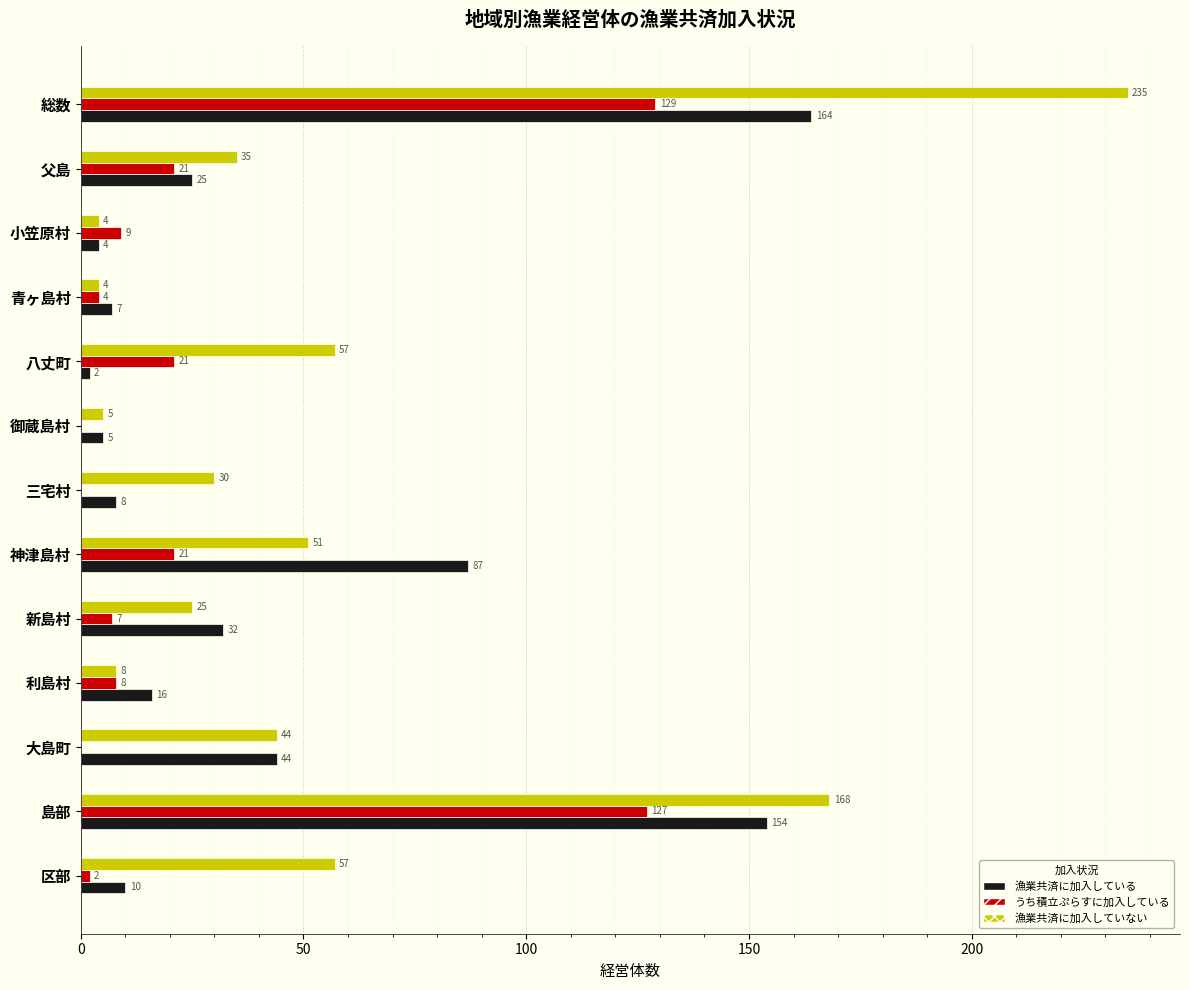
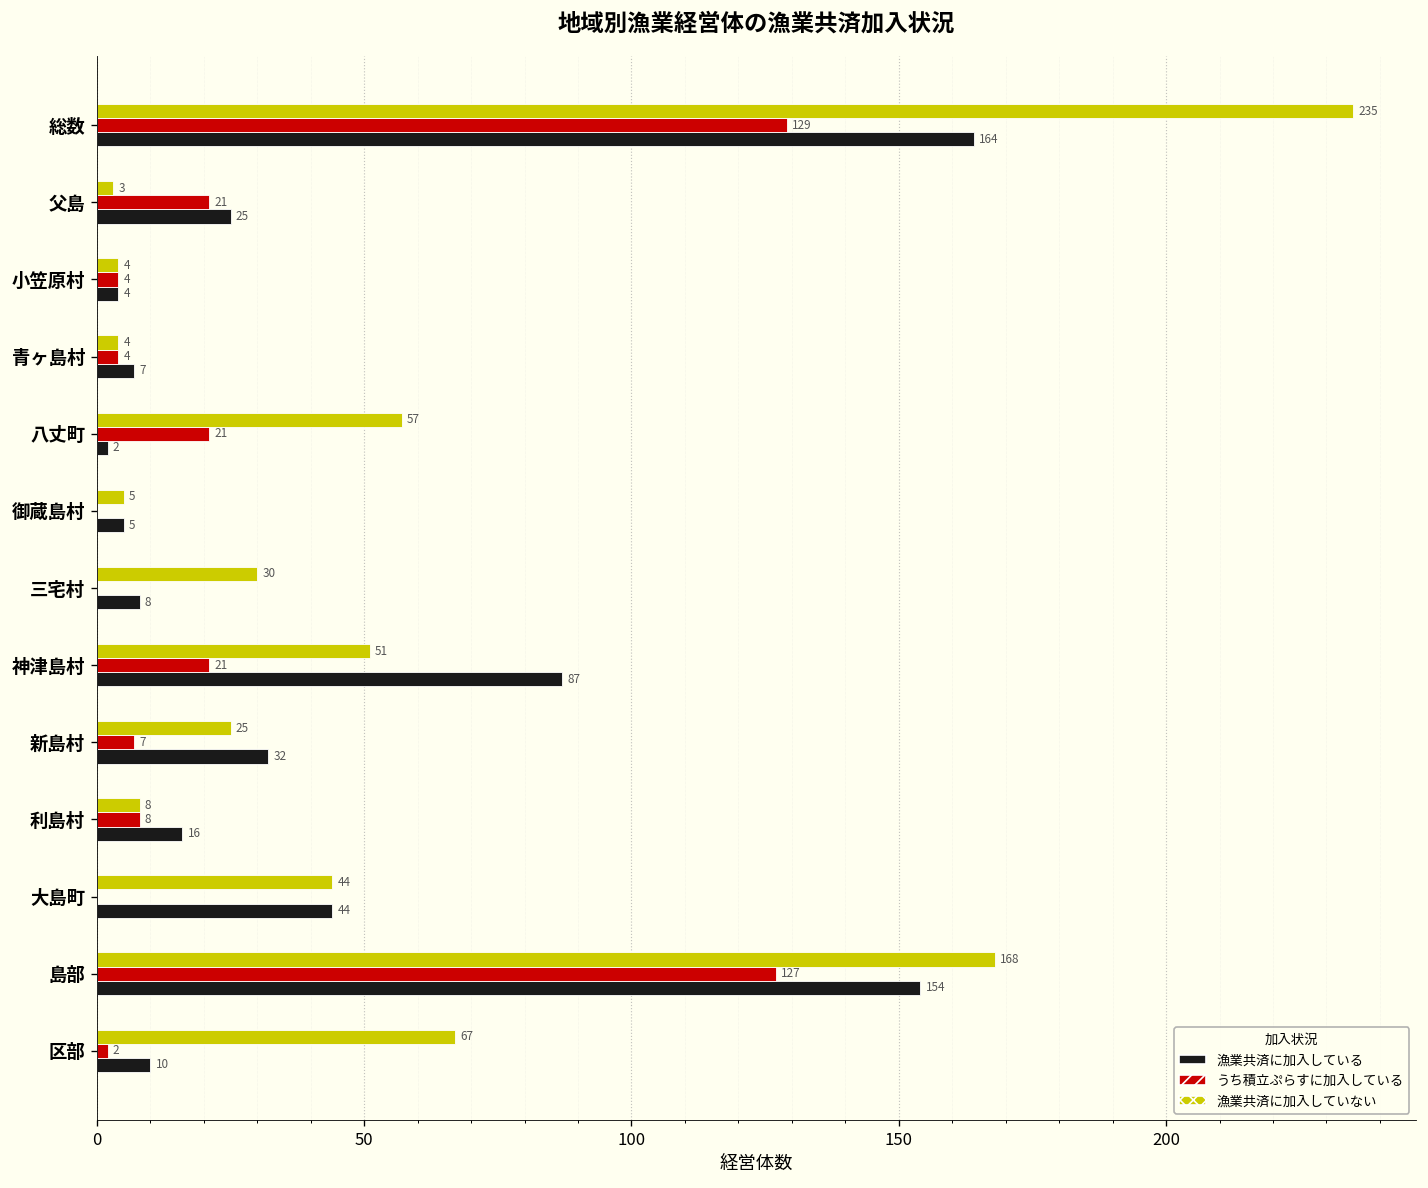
  {
    "漁業共済に加入している": {
      "総数": 164,
      "父島": 25,
      "小笠原村": 4,
      "青ヶ島村": 7,
      "八丈町": 2,
      "御蔵島村": 5,
      "三宅村": 8,
      "神津島村": 87,
      "新島村": 32,
      "利島村": 16,
      "大島町": 44,
      "島部": 154,
      "区部": 10
    },
    "うち積立ぷらすに加入している": {
      "総数": 129,
      "父島": 21,
-     "小笠原村": 9,
+     "小笠原村": 4,
      "青ヶ島村": 4,
      "八丈町": 21,
      "神津島村": 21,
      "新島村": 7,
      "利島村": 8,
      "島部": 127,
      "区部": 2
    },
    "漁業共済に加入していない": {
      "総数": 235,
-     "父島": 35,
+     "父島": 3,
      "小笠原村": 4,
      "青ヶ島村": 4,
      "八丈町": 57,
      "御蔵島村": 5,
      "三宅村": 30,
      "神津島村": 51,
      "新島村": 25,
      "利島村": 8,
      "大島町": 44,
      "島部": 168,
-     "区部": 57
+     "区部": 67
    }
  }
